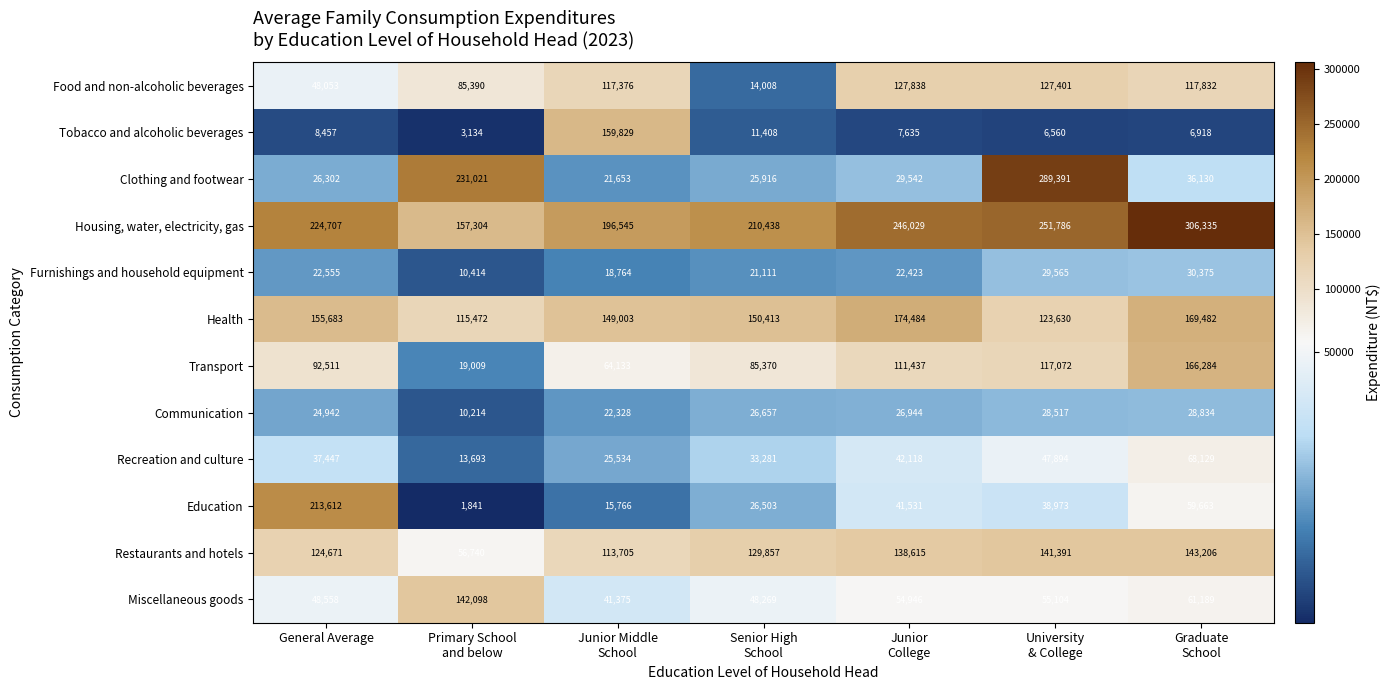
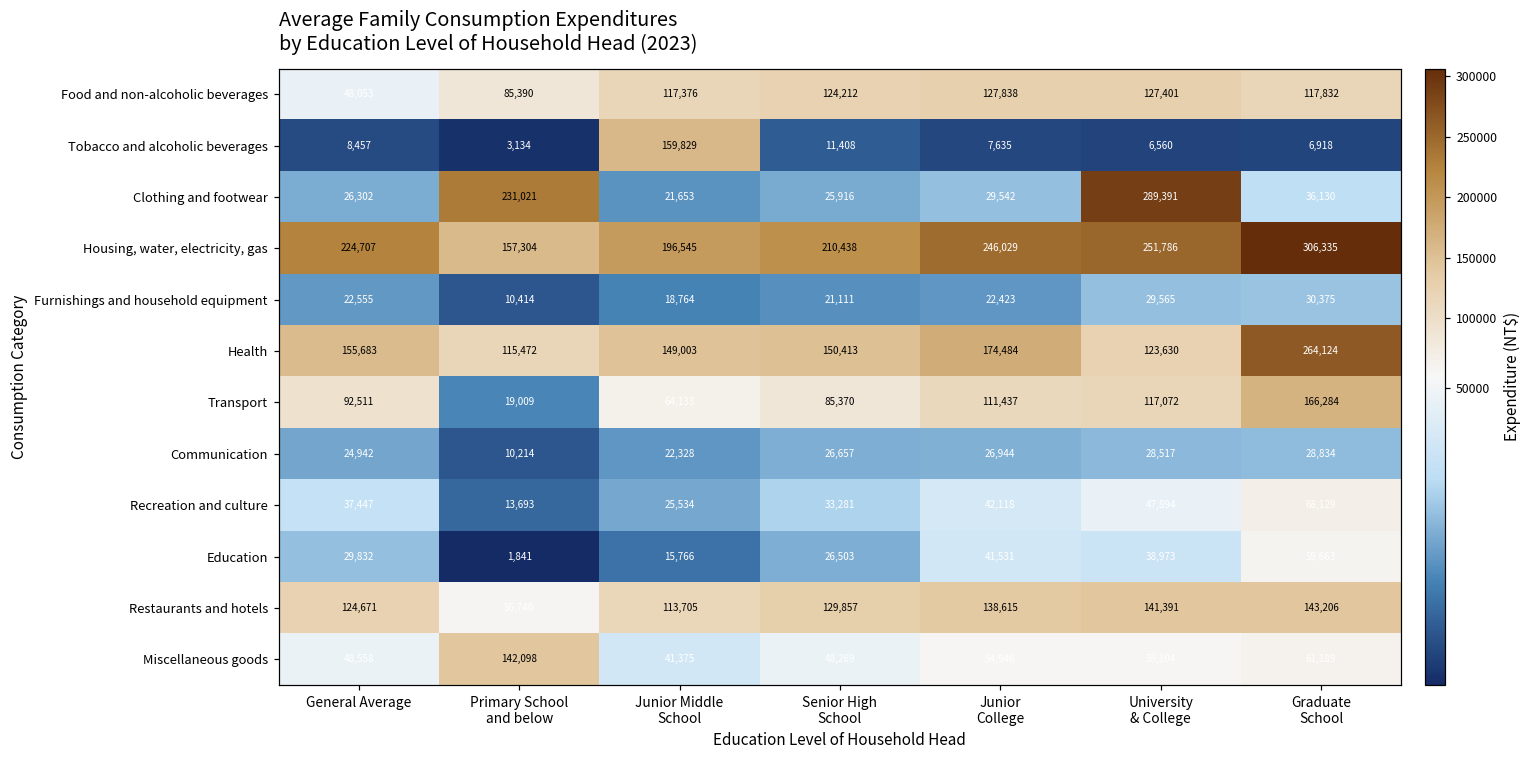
  {
    "Food and non-alcoholic beverages": {
      "Primary School and below": "85,390",
      "Junior Middle School": "117,376",
-     "Senior High School": "14,008",
+     "Senior High School": "124,212",
      "Junior College": "127,838",
      "University & College": "127,401",
      "Graduate School": "117,832"
    },
    "Tobacco and alcoholic beverages": {
      "General Average": "8,457",
      "Primary School and below": "3,134",
      "Junior Middle School": "159,829",
      "Senior High School": "11,408",
      "Junior College": "7,635",
      "University & College": "6,560",
      "Graduate School": "6,918"
    },
    "Clothing and footwear": {
      "General Average": "26,302",
      "Primary School and below": "231,021",
      "Junior Middle School": "21,653",
      "Senior High School": "25,916",
      "Junior College": "29,542",
      "University & College": "289,391",
      "Graduate School": "36,130"
    },
    "Housing, water, electricity, gas": {
      "General Average": "224,707",
      "Primary School and below": "157,304",
      "Junior Middle School": "196,545",
      "Senior High School": "210,438",
      "Junior College": "246,029",
      "University & College": "251,786",
      "Graduate School": "306,335"
    },
    "Furnishings and household equipment": {
      "General Average": "22,555",
      "Primary School and below": "10,414",
      "Junior Middle School": "18,764",
      "Senior High School": "21,111",
      "Junior College": "22,423",
      "University & College": "29,565",
      "Graduate School": "30,375"
    },
    "Health": {
      "General Average": "155,683",
      "Primary School and below": "115,472",
      "Junior Middle School": "149,003",
      "Senior High School": "150,413",
      "Junior College": "174,484",
      "University & College": "123,630",
-     "Graduate School": "169,482"
+     "Graduate School": "264,124"
    },
    "Transport": {
      "General Average": "92,511",
      "Primary School and below": "19,009",
      "Senior High School": "85,370",
      "Junior College": "111,437",
      "University & College": "117,072",
      "Graduate School": "166,284"
    },
    "Communication": {
      "General Average": "24,942",
      "Primary School and below": "10,214",
      "Junior Middle School": "22,328",
      "Senior High School": "26,657",
      "Junior College": "26,944",
      "University & College": "28,517",
      "Graduate School": "28,834"
    },
    "Recreation and culture": {
      "General Average": "37,447",
      "Primary School and below": "13,693",
      "Junior Middle School": "25,534",
      "Senior High School": "33,281"
    },
    "Education": {
-     "General Average": "213,612",
+     "General Average": "29,832",
      "Primary School and below": "1,841",
      "Junior Middle School": "15,766",
      "Senior High School": "26,503",
      "University & College": "38,973"
    },
    "Restaurants and hotels": {
      "General Average": "124,671",
      "Junior Middle School": "113,705",
      "Senior High School": "129,857",
      "Junior College": "138,615",
      "University & College": "141,391",
      "Graduate School": "143,206"
    },
    "Miscellaneous goods": {
      "Primary School and below": "142,098"
    }
  }
